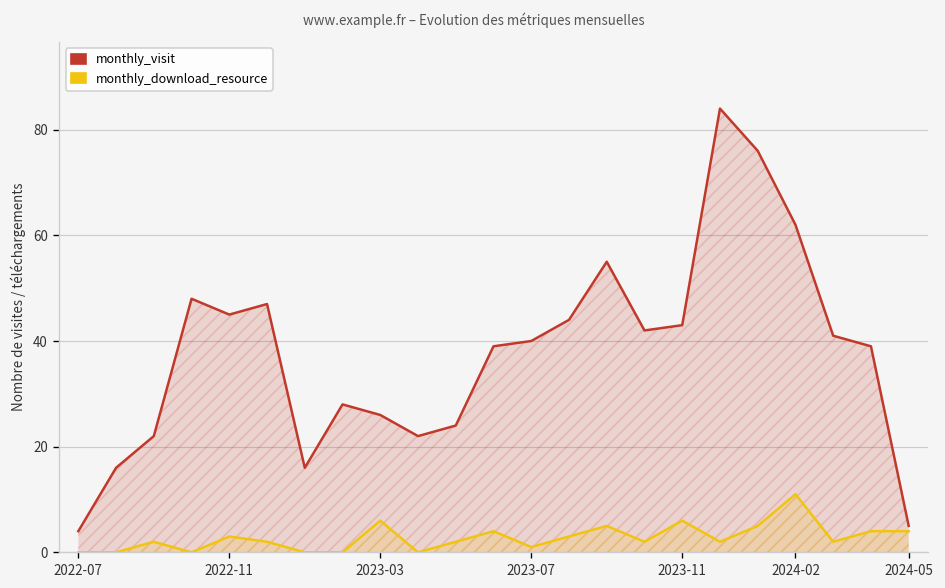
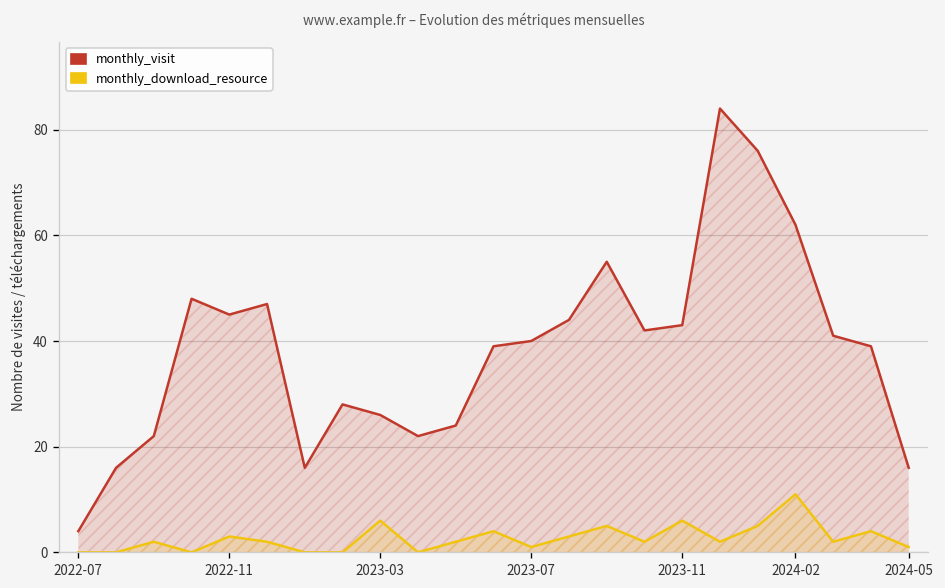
  {
    "monthly_visit": {
      "2022-07": 4,
      "2022-11": 45,
      "2023-03": 26,
      "2023-07": 40,
      "2023-11": 43,
      "2024-02": 62,
-     "2024-05": 5
+     "2024-05": 16
    },
    "monthly_download_resource": {
      "2022-07": 0,
      "2022-11": 3,
      "2023-03": 6,
      "2023-07": 1,
      "2023-11": 6,
      "2024-02": 11,
-     "2024-05": 4
+     "2024-05": 1
    }
  }
